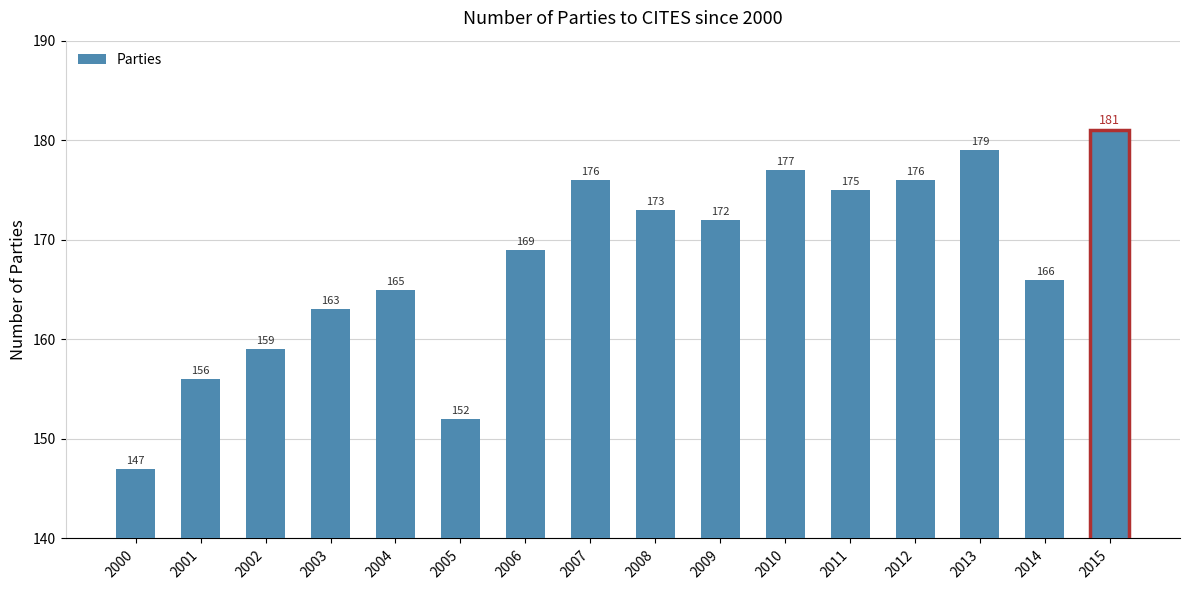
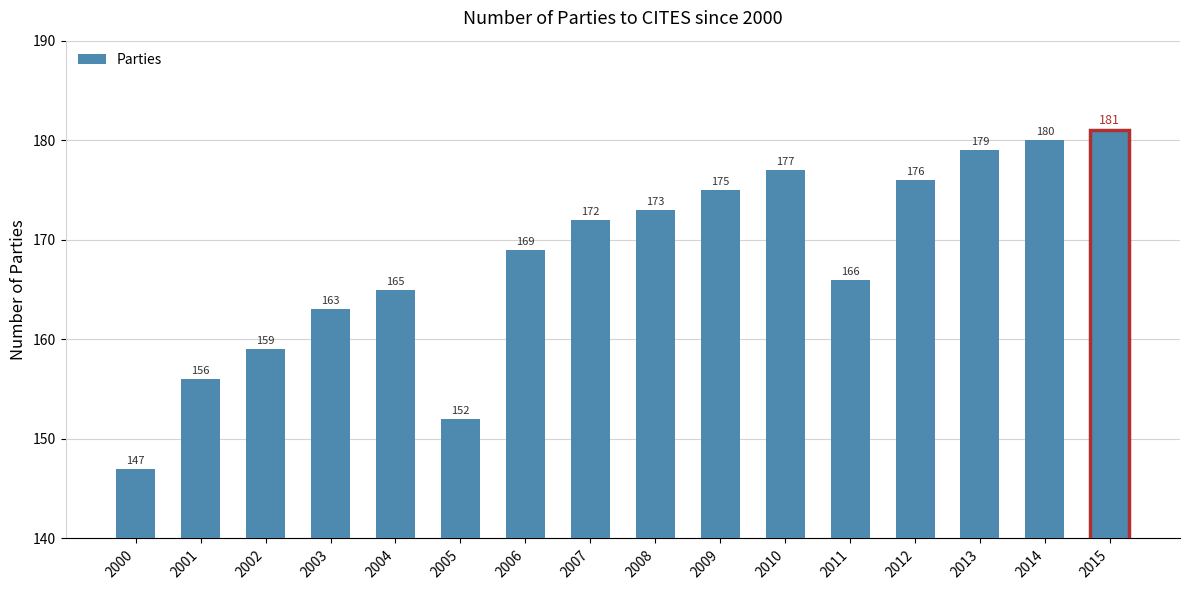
  {
    "2000": 147,
    "2001": 156,
    "2002": 159,
    "2003": 163,
    "2004": 165,
    "2005": 152,
    "2006": 169,
-   "2007": 176,
+   "2007": 172,
    "2008": 173,
-   "2009": 172,
+   "2009": 175,
    "2010": 177,
-   "2011": 175,
+   "2011": 166,
    "2012": 176,
    "2013": 179,
-   "2014": 166,
+   "2014": 180,
    "2015": 181
  }
